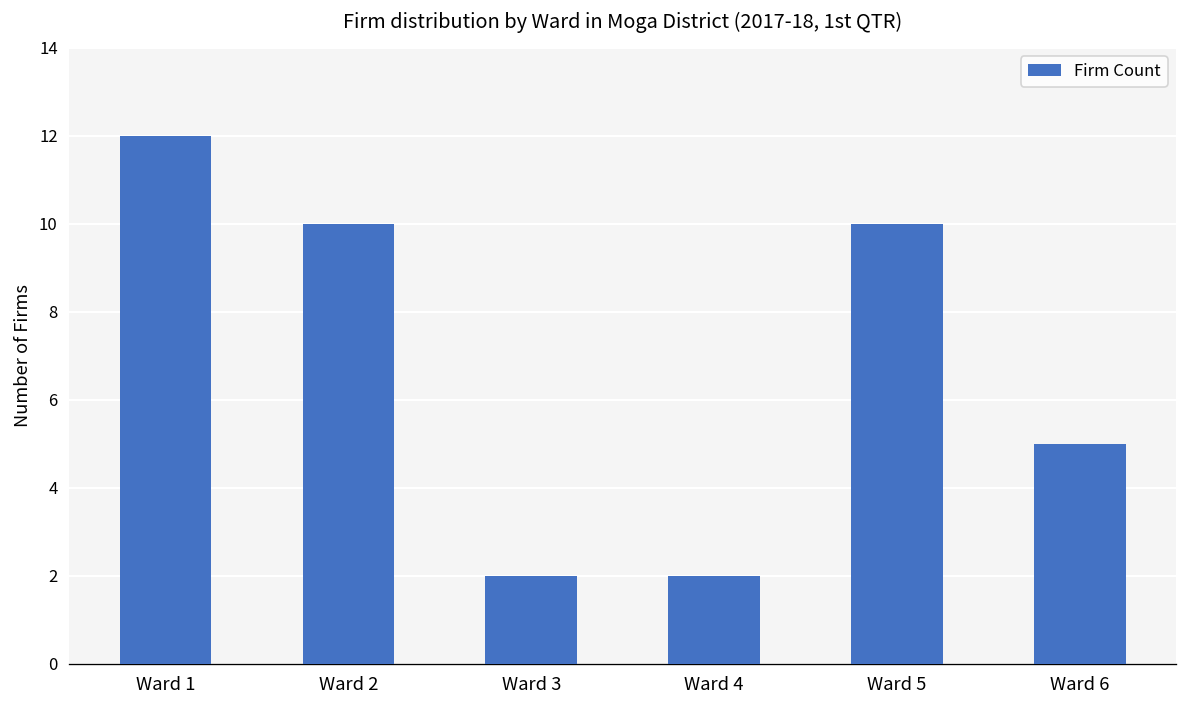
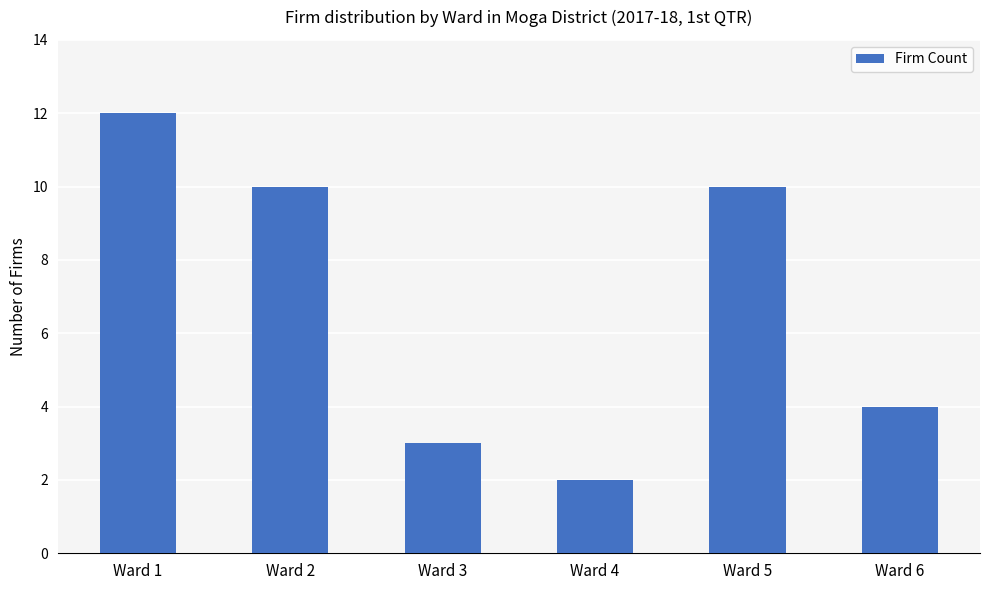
  {
    "Ward 1": 12,
    "Ward 2": 10,
-   "Ward 3": 2,
+   "Ward 3": 3,
    "Ward 4": 2,
    "Ward 5": 10,
-   "Ward 6": 5
+   "Ward 6": 4
  }
